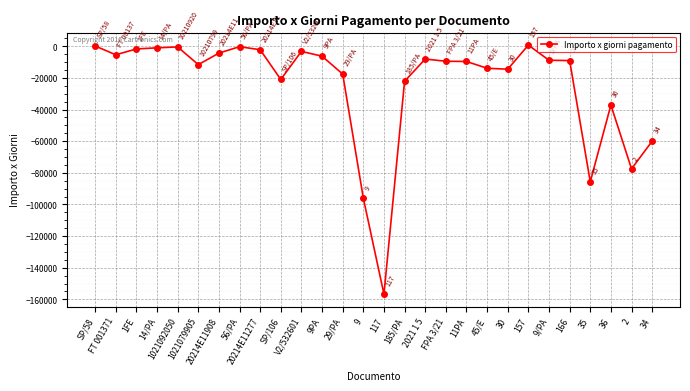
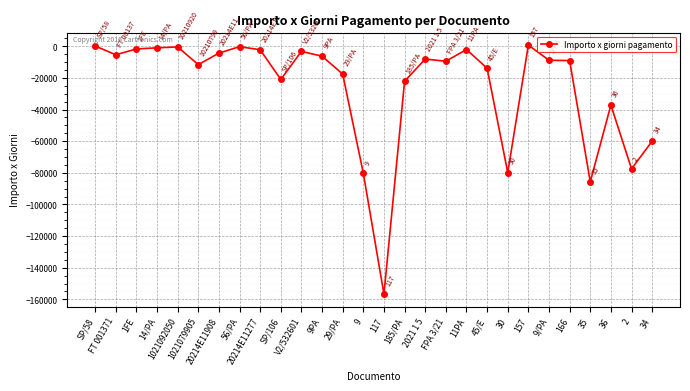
  {
    "FT 001371": -5000,
    "1021079905": -12000,
    "SP/106": -21000,
-   "9": -96000,
+   "9": -80000,
    "185/PA": -22000,
-   "11PA": -10000,
-   "30": -15000
+   "11PA": -2000,
+   "30": -80000
  }
